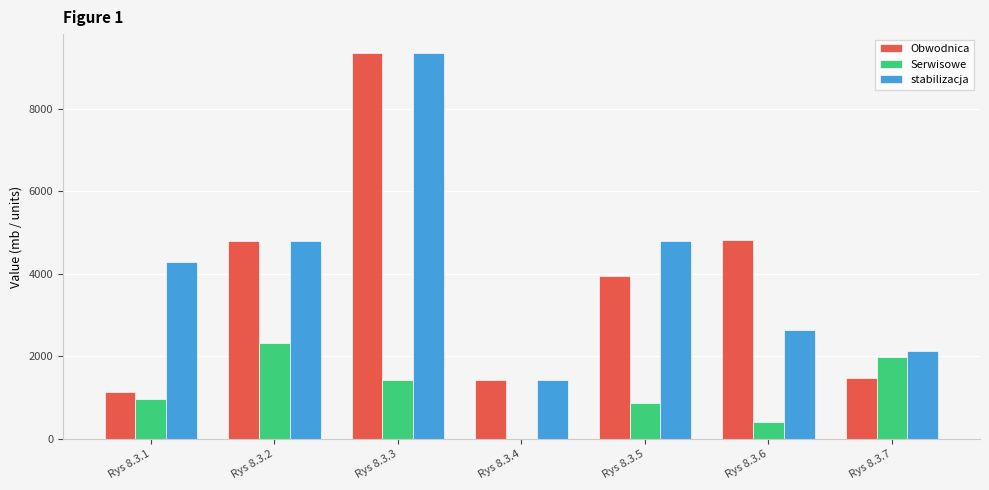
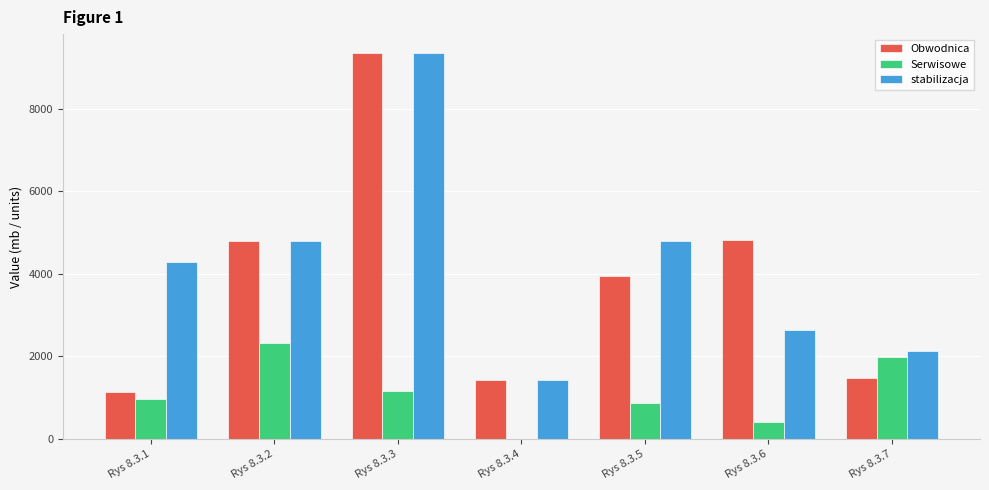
  {
    "Obwodnica": {
      "Rys 8.3.1": 1100,
      "Rys 8.3.2": 4800,
      "Rys 8.3.3": 9300,
      "Rys 8.3.4": 1400,
      "Rys 8.3.5": 4000,
      "Rys 8.3.6": 4800,
      "Rys 8.3.7": 1500
    },
    "Serwisowe": {
      "Rys 8.3.1": 1000,
      "Rys 8.3.2": 2300,
-     "Rys 8.3.3": 1400,
+     "Rys 8.3.3": 1200,
      "Rys 8.3.4": 0,
      "Rys 8.3.5": 900,
      "Rys 8.3.6": 400,
      "Rys 8.3.7": 2000
    },
    "stabilizacja": {
      "Rys 8.3.1": 4300,
      "Rys 8.3.2": 4800,
      "Rys 8.3.3": 9300,
      "Rys 8.3.4": 1400,
      "Rys 8.3.5": 4800,
      "Rys 8.3.6": 2600,
      "Rys 8.3.7": 2100
    }
  }
